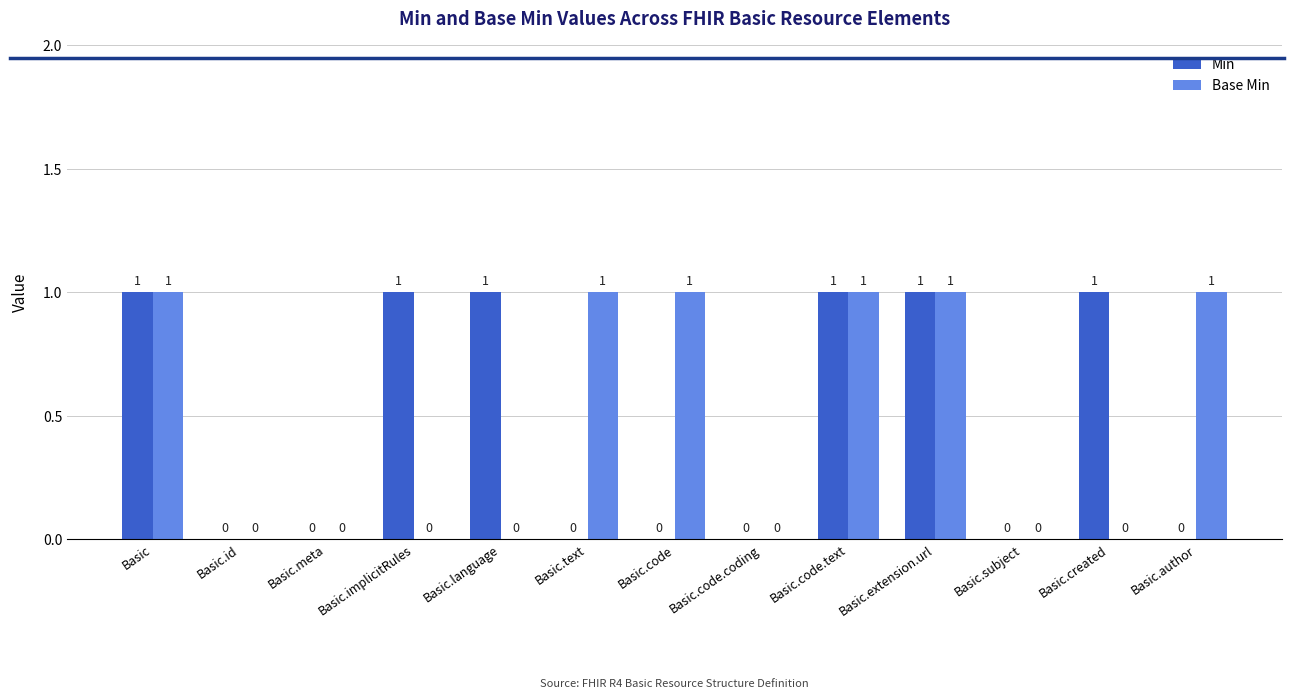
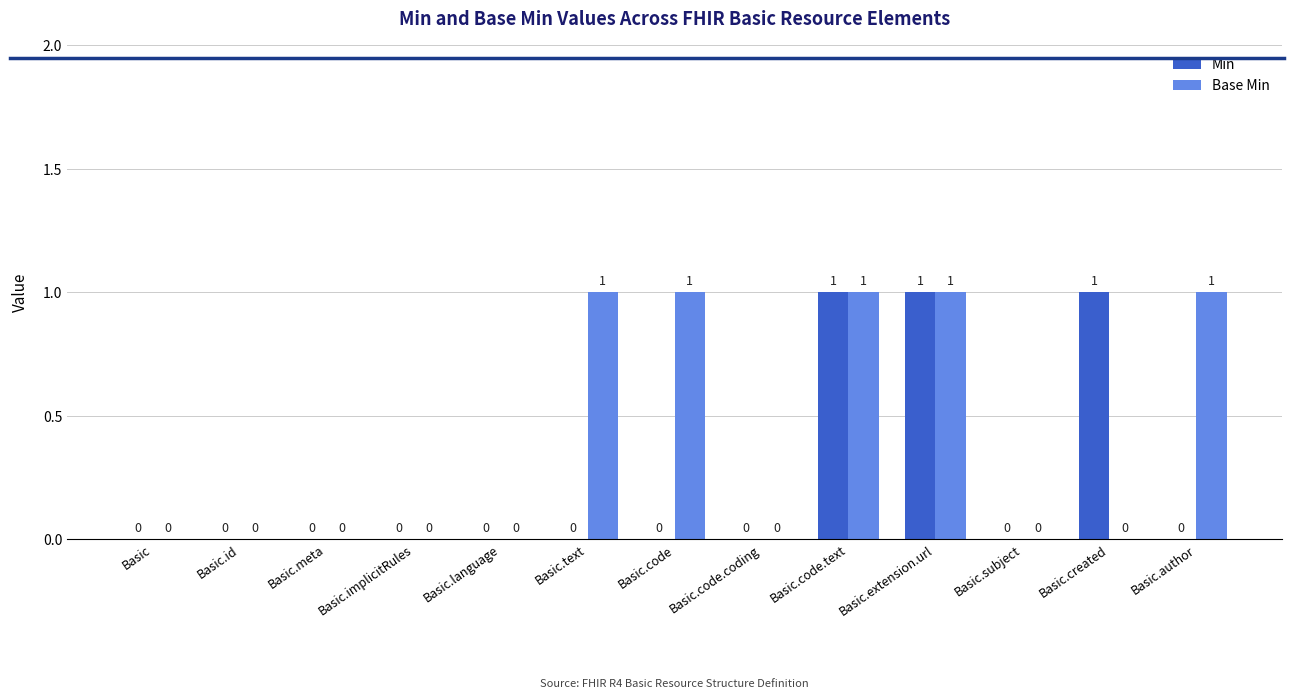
  {
    "Min": {
-     "Basic": 1,
+     "Basic": 0,
      "Basic.id": 0,
      "Basic.meta": 0,
-     "Basic.implicitRules": 1,
-     "Basic.language": 1,
+     "Basic.implicitRules": 0,
+     "Basic.language": 0,
      "Basic.text": 0,
      "Basic.code": 0,
      "Basic.code.coding": 0,
      "Basic.code.text": 1,
      "Basic.extension.url": 1,
      "Basic.subject": 0,
      "Basic.created": 1,
      "Basic.author": 0
    },
    "Base Min": {
-     "Basic": 1,
+     "Basic": 0,
      "Basic.id": 0,
      "Basic.meta": 0,
      "Basic.implicitRules": 0,
      "Basic.language": 0,
      "Basic.text": 1,
      "Basic.code": 1,
      "Basic.code.coding": 0,
      "Basic.code.text": 1,
      "Basic.extension.url": 1,
      "Basic.subject": 0,
      "Basic.created": 0,
      "Basic.author": 1
    }
  }
